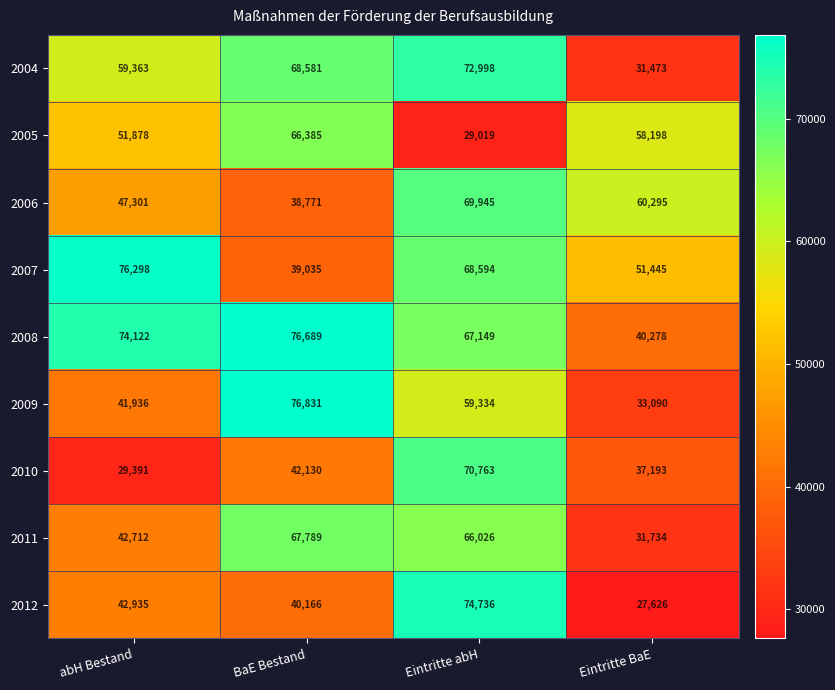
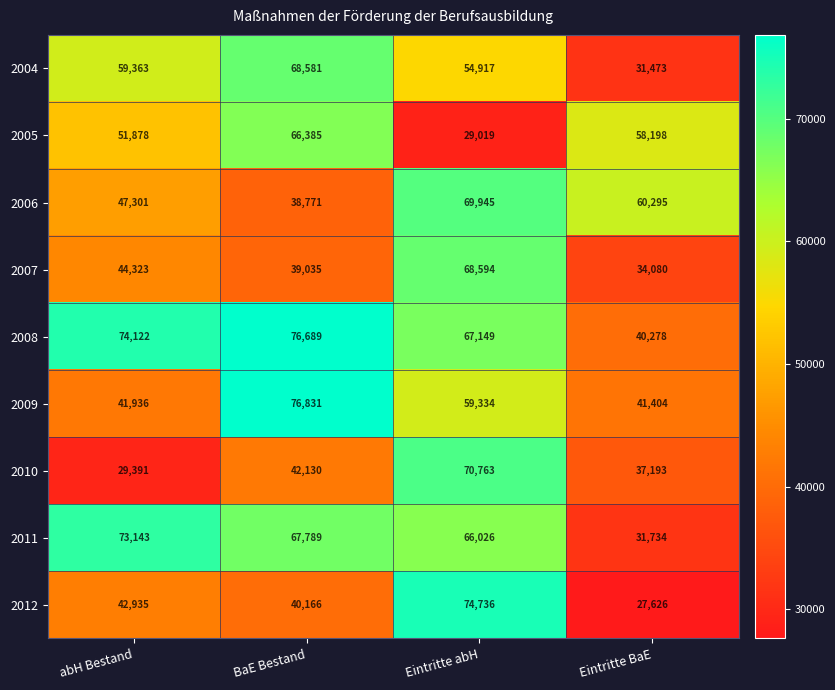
  {
    "2004": {
      "abH Bestand": "59,363",
      "BaE Bestand": "68,581",
-     "Eintritte abH": "72,998",
+     "Eintritte abH": "54,917",
      "Eintritte BaE": "31,473"
    },
    "2005": {
      "abH Bestand": "51,878",
      "BaE Bestand": "66,385",
      "Eintritte abH": "29,019",
      "Eintritte BaE": "58,198"
    },
    "2006": {
      "abH Bestand": "47,301",
      "BaE Bestand": "38,771",
      "Eintritte abH": "69,945",
      "Eintritte BaE": "60,295"
    },
    "2007": {
-     "abH Bestand": "76,298",
+     "abH Bestand": "44,323",
      "BaE Bestand": "39,035",
      "Eintritte abH": "68,594",
-     "Eintritte BaE": "51,445"
+     "Eintritte BaE": "34,080"
    },
    "2008": {
      "abH Bestand": "74,122",
      "BaE Bestand": "76,689",
      "Eintritte abH": "67,149",
      "Eintritte BaE": "40,278"
    },
    "2009": {
      "abH Bestand": "41,936",
      "BaE Bestand": "76,831",
      "Eintritte abH": "59,334",
-     "Eintritte BaE": "33,090"
+     "Eintritte BaE": "41,404"
    },
    "2010": {
      "abH Bestand": "29,391",
      "BaE Bestand": "42,130",
      "Eintritte abH": "70,763",
      "Eintritte BaE": "37,193"
    },
    "2011": {
-     "abH Bestand": "42,712",
+     "abH Bestand": "73,143",
      "BaE Bestand": "67,789",
      "Eintritte abH": "66,026",
      "Eintritte BaE": "31,734"
    },
    "2012": {
      "abH Bestand": "42,935",
      "BaE Bestand": "40,166",
      "Eintritte abH": "74,736",
      "Eintritte BaE": "27,626"
    }
  }
